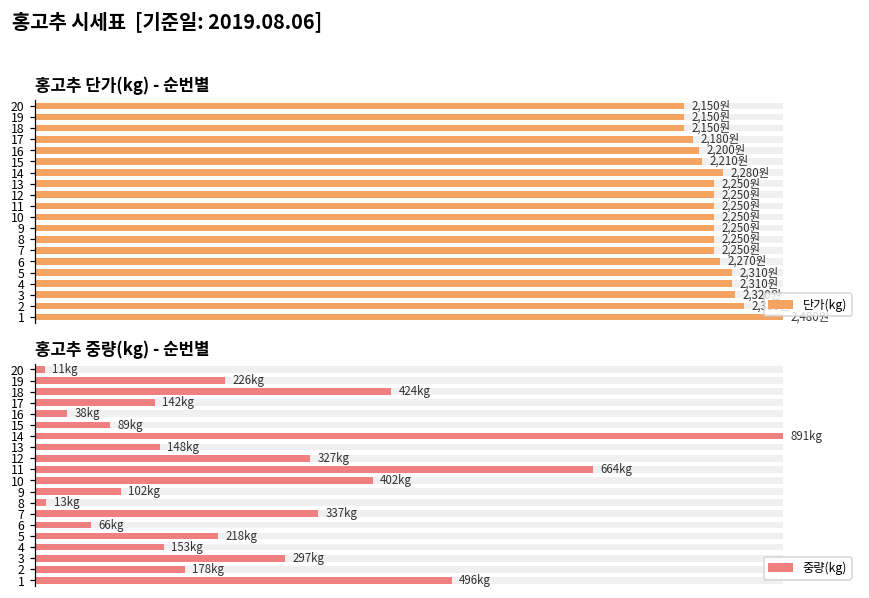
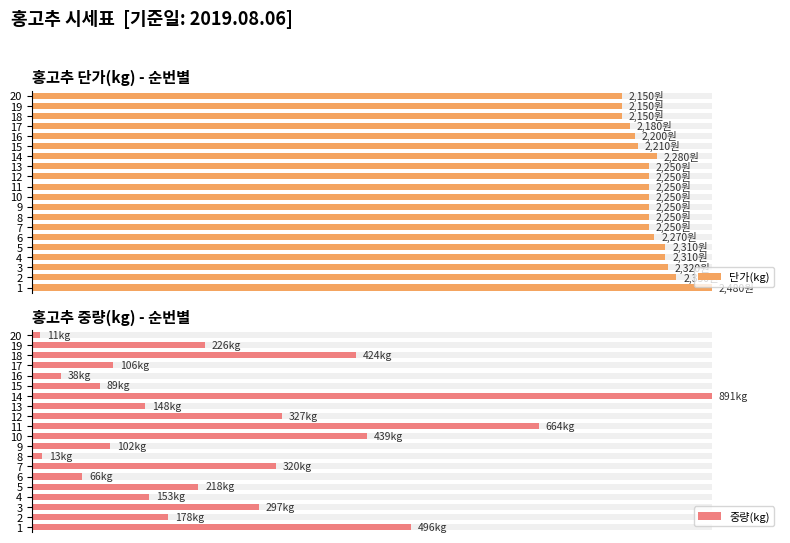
  {
    "홍고추 중량(kg) - 순번별": {
      "중량(kg)": {
-       "17": 142,
-       "10": 402,
-       "7": 337
+       "17": 106,
+       "10": 439,
+       "7": 320
      }
    }
  }
